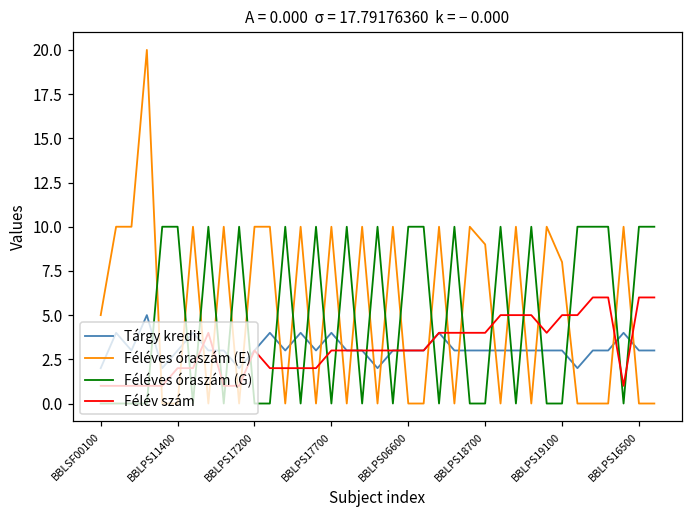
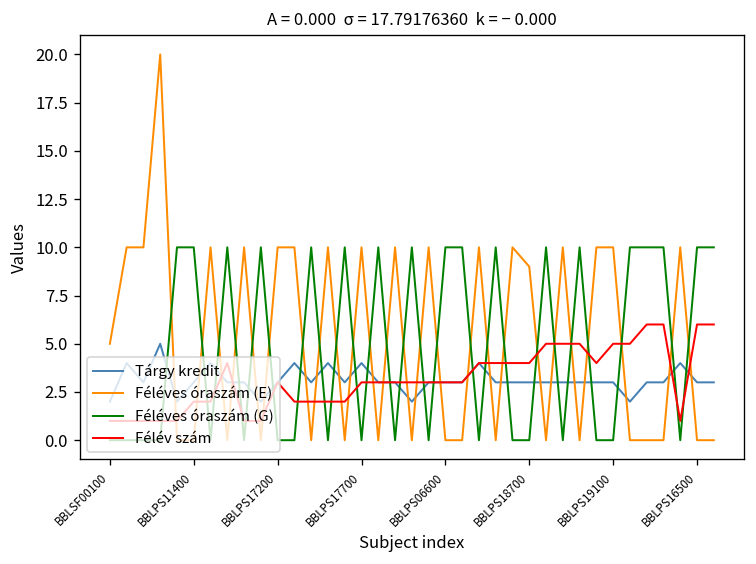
  {
    "Tárgy kredit": {
      "BBLPS17700": 4,
      "BBLPS18700": 3,
      "BBLPS19100": 3,
      "BBLPS16500": 3
    },
    "Féléves óraszám (E)": {
      "BBLSF00100": 5,
      "BBLPS17200": 10,
      "BBLPS17700": 10,
      "BBLPS06600": 0,
      "BBLPS18700": 9,
-     "BBLPS19100": 8,
+     "BBLPS19100": 10,
      "BBLPS16500": 0
    },
    "Féléves óraszám (G)": {
      "BBLPS11400": 10,
      "BBLPS17700": 0,
      "BBLPS06600": 10,
      "BBLPS18700": 0,
      "BBLPS19100": 0,
      "BBLPS16500": 10
    },
    "Félév szám": {
      "BBLPS17700": 3,
      "BBLPS18700": 4,
      "BBLPS19100": 5,
      "BBLPS16500": 6
    }
  }
